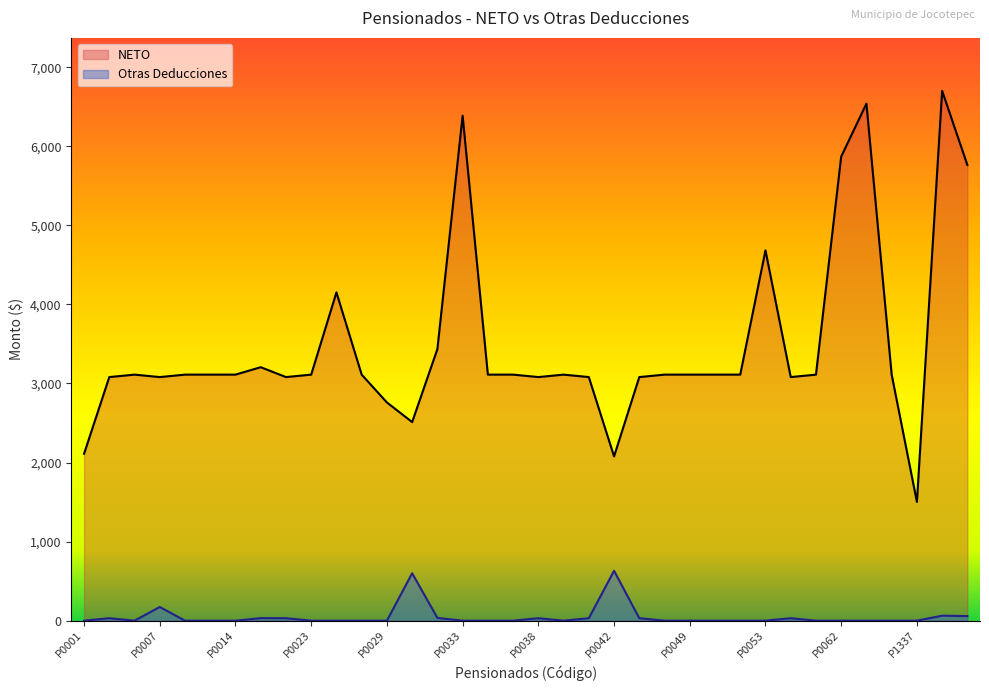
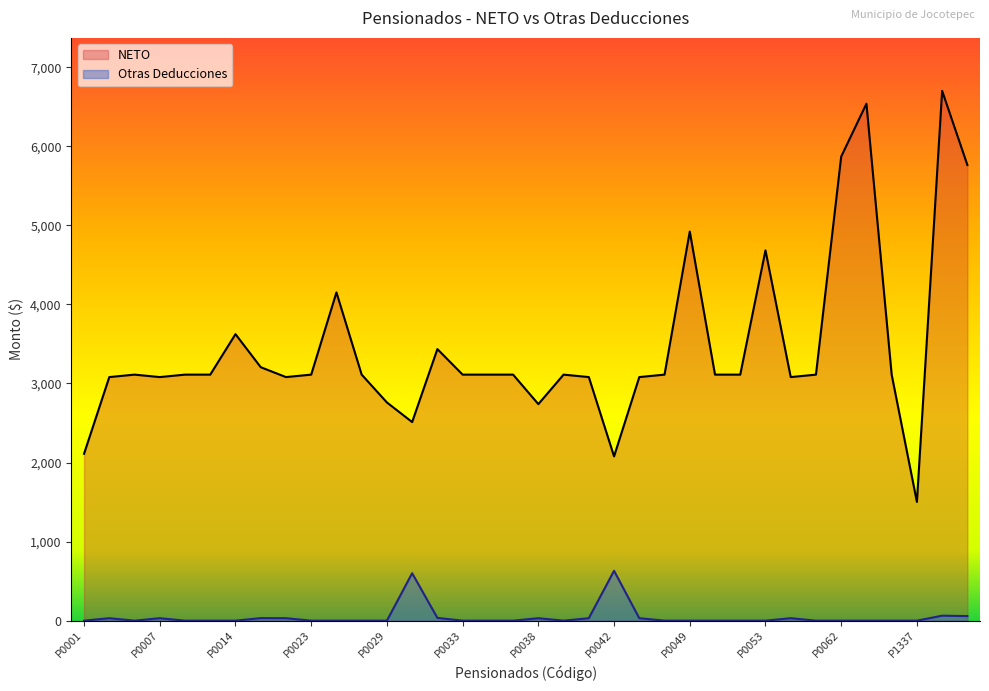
  {
    "NETO": {
      "P0001": "2,100",
      "P0007": "3,100",
-     "P0014": "3,100",
+     "P0014": "3,600",
      "P0023": "3,100",
      "P0029": "2,800",
-     "P0033": "6,400",
-     "P0038": "3,100",
+     "P0033": "3,100",
+     "P0038": "2,700",
      "P0042": "2,100",
-     "P0049": "3,100",
+     "P0049": "4,900",
      "P0053": "4,700",
      "P0062": "5,900",
      "P1337": "1,500"
    },
    "Otras Deducciones": {
      "P0001": "0",
-     "P0007": "200",
+     "P0007": "0",
      "P0014": "0",
      "P0023": "0",
      "P0029": "0",
      "P0033": "0",
      "P0038": "0",
      "P0042": "600",
      "P0049": "0",
      "P0053": "0",
      "P0062": "0",
      "P1337": "0"
    }
  }
